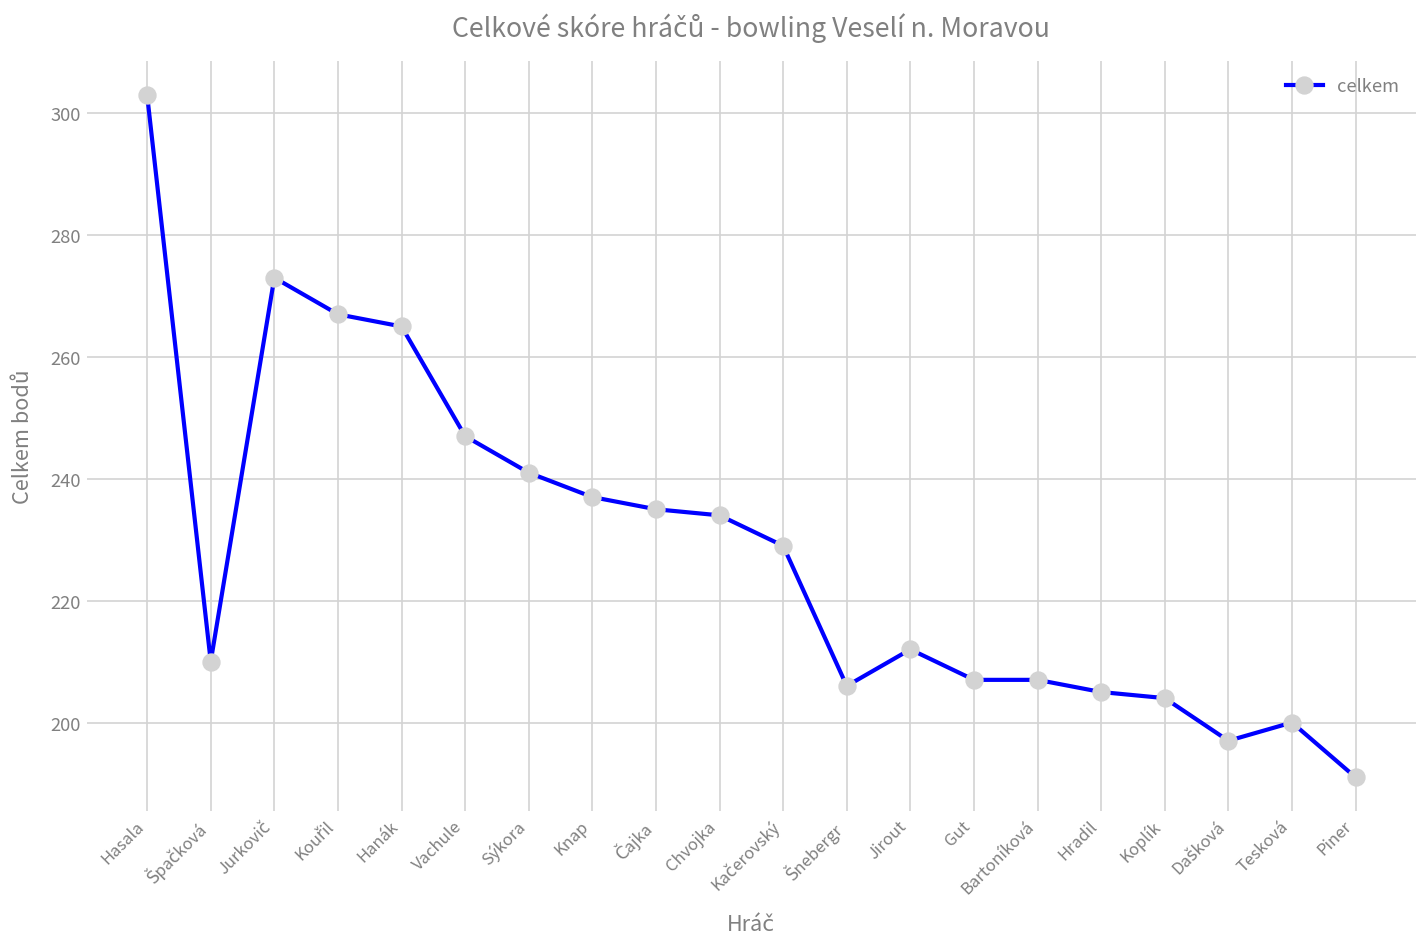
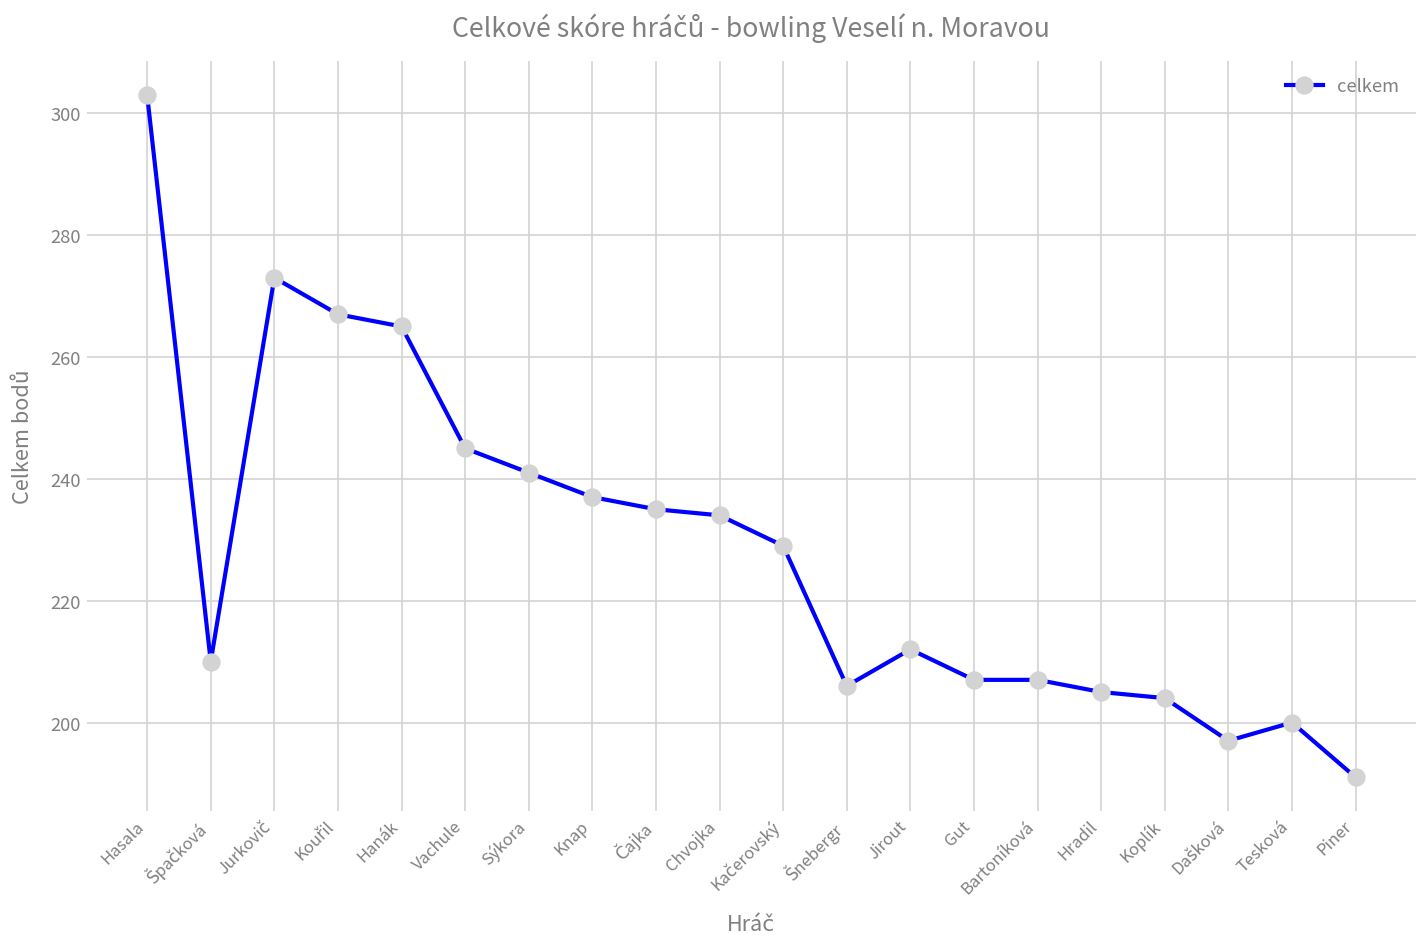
  {
    "Hasala": 303,
    "Špačková": 210,
    "Jurkovič": 273,
    "Kouřil": 267,
    "Hanák": 265,
-   "Vachule": 247,
+   "Vachule": 245,
    "Sýkora": 241,
    "Knap": 237,
    "Čajka": 235,
    "Chvojka": 234,
    "Kačerovský": 229,
    "Šnebergr": 206,
    "Jirout": 212,
    "Gut": 207,
    "Bartoníková": 207,
    "Hradil": 205,
    "Koplík": 204,
    "Dašková": 197,
    "Tesková": 200,
    "Piner": 191
  }
